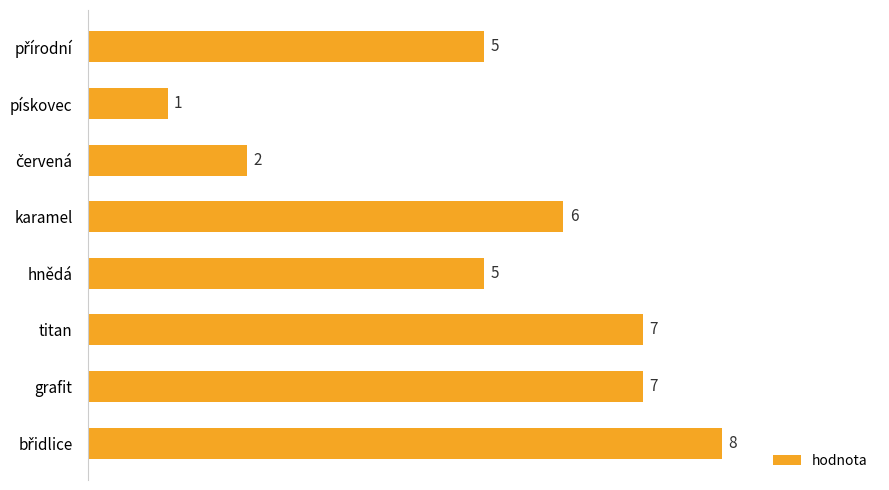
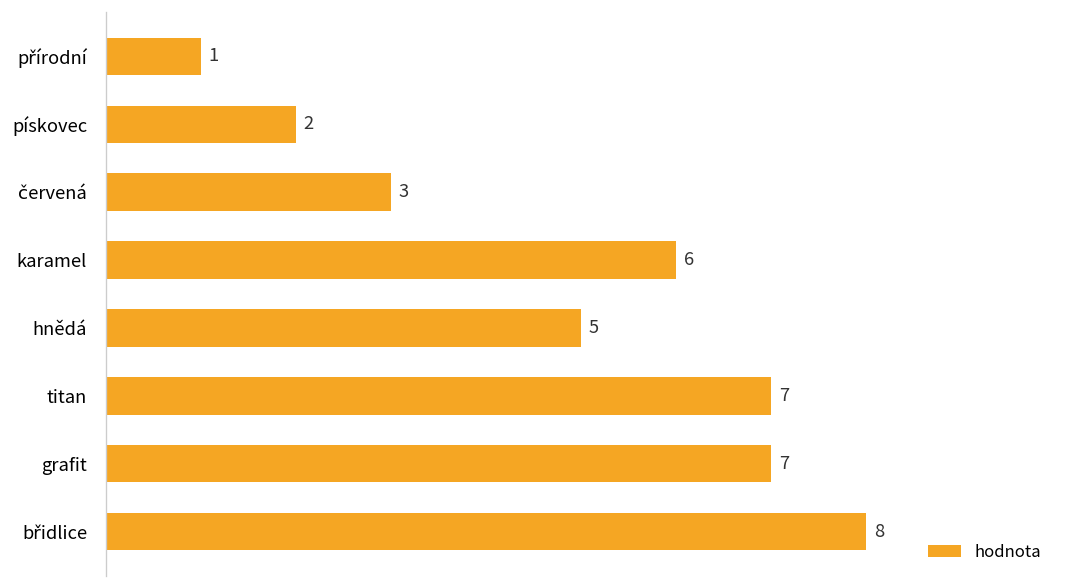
  {
-   "přírodní": 5,
-   "pískovec": 1,
-   "červená": 2,
+   "přírodní": 1,
+   "pískovec": 2,
+   "červená": 3,
    "karamel": 6,
    "hnědá": 5,
    "titan": 7,
    "grafit": 7,
    "břidlice": 8
  }
